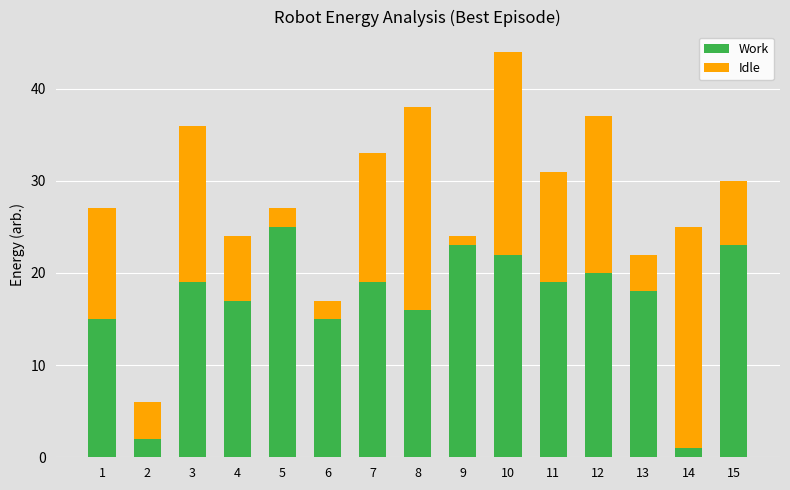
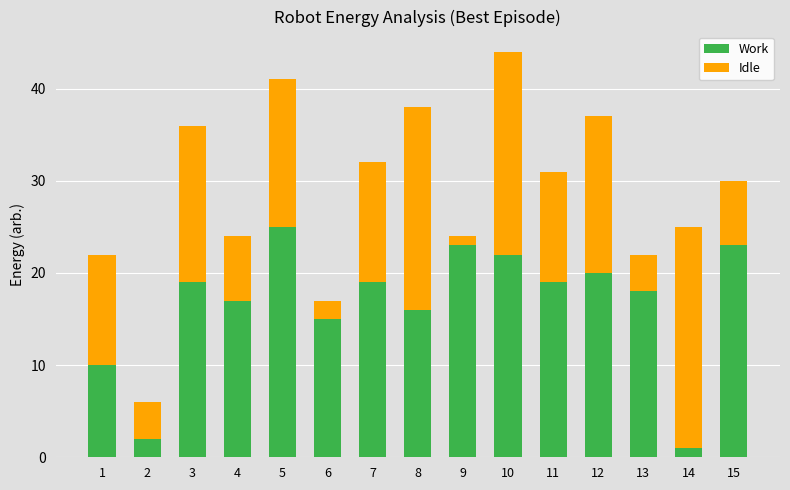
  {
    "Work": {
-     "1": 15,
+     "1": 10,
      "2": 2,
      "3": 19,
      "4": 17,
      "5": 25,
      "6": 15,
      "7": 19,
      "8": 16,
      "9": 23,
      "10": 22,
      "11": 19,
      "12": 20,
      "13": 18,
      "14": 1,
      "15": 23
    },
    "Idle": {
      "1": 12,
      "2": 4,
      "3": 17,
      "4": 7,
-     "5": 2,
+     "5": 16,
      "6": 2,
-     "7": 14,
+     "7": 13,
      "8": 22,
      "9": 1,
      "10": 22,
      "11": 12,
      "12": 17,
      "13": 4,
      "14": 24,
      "15": 7
    }
  }
